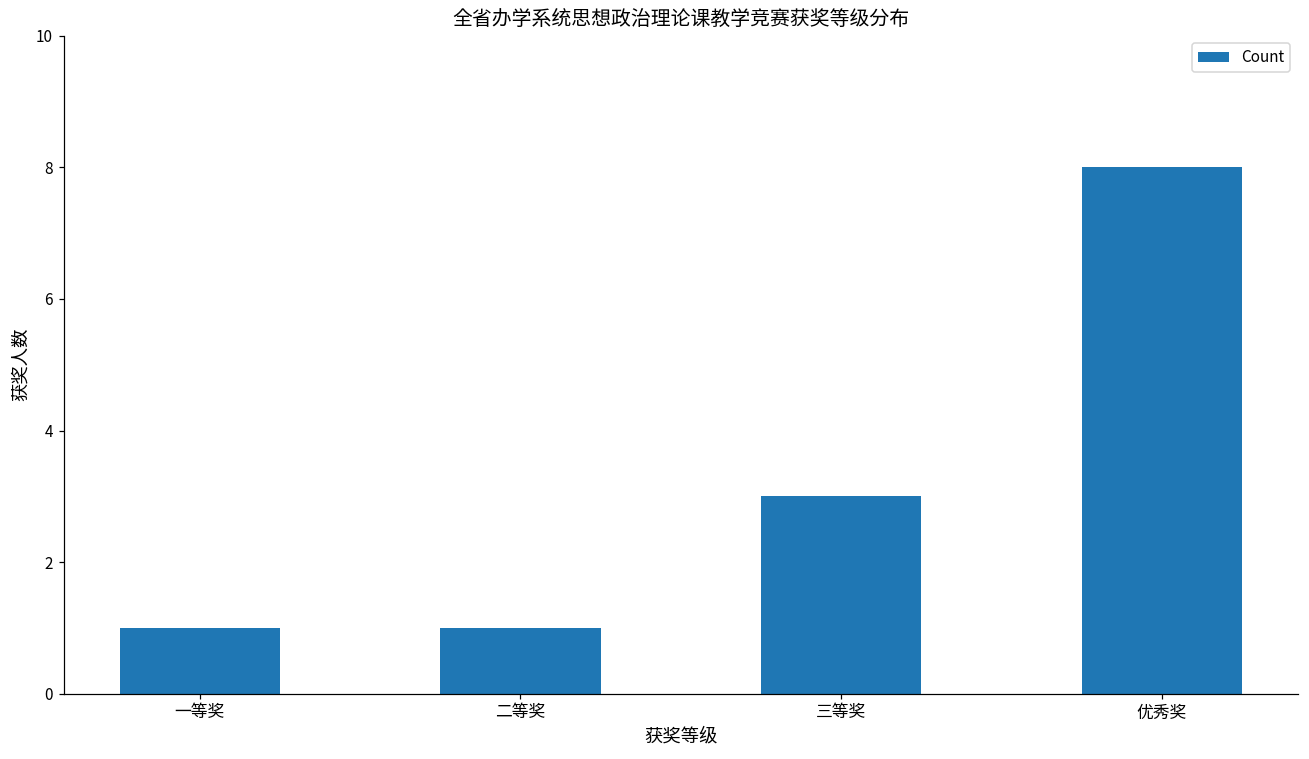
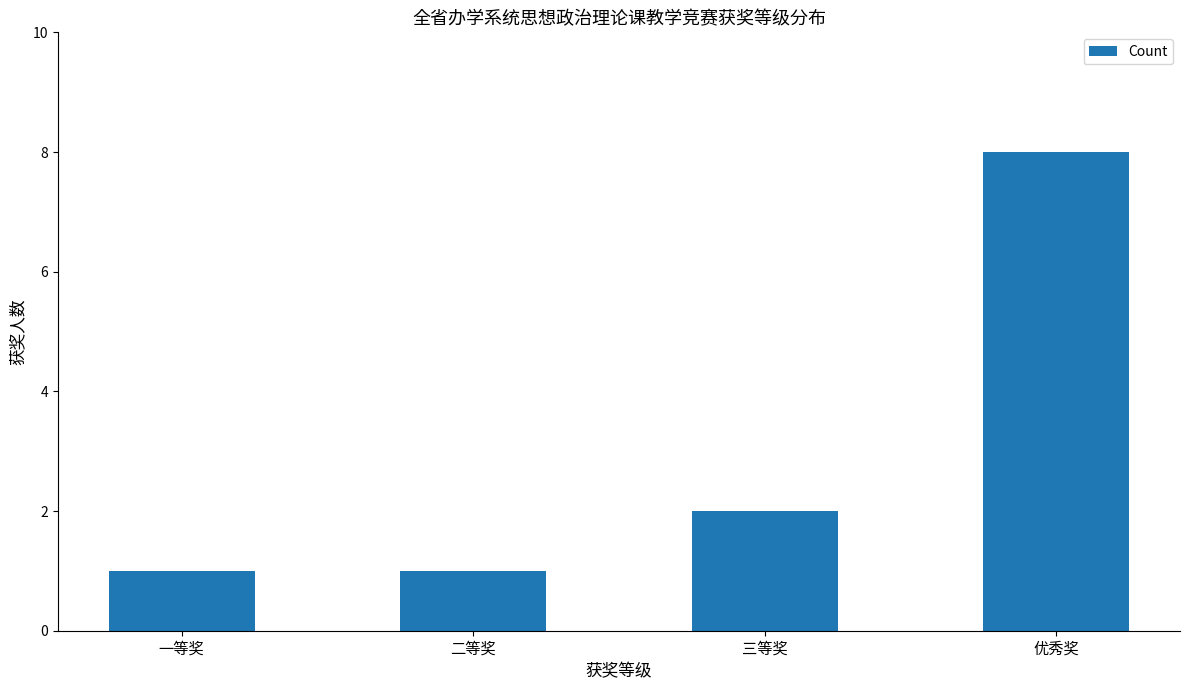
  {
    "一等奖": 1,
    "二等奖": 1,
-   "三等奖": 3,
+   "三等奖": 2,
    "优秀奖": 8
  }
